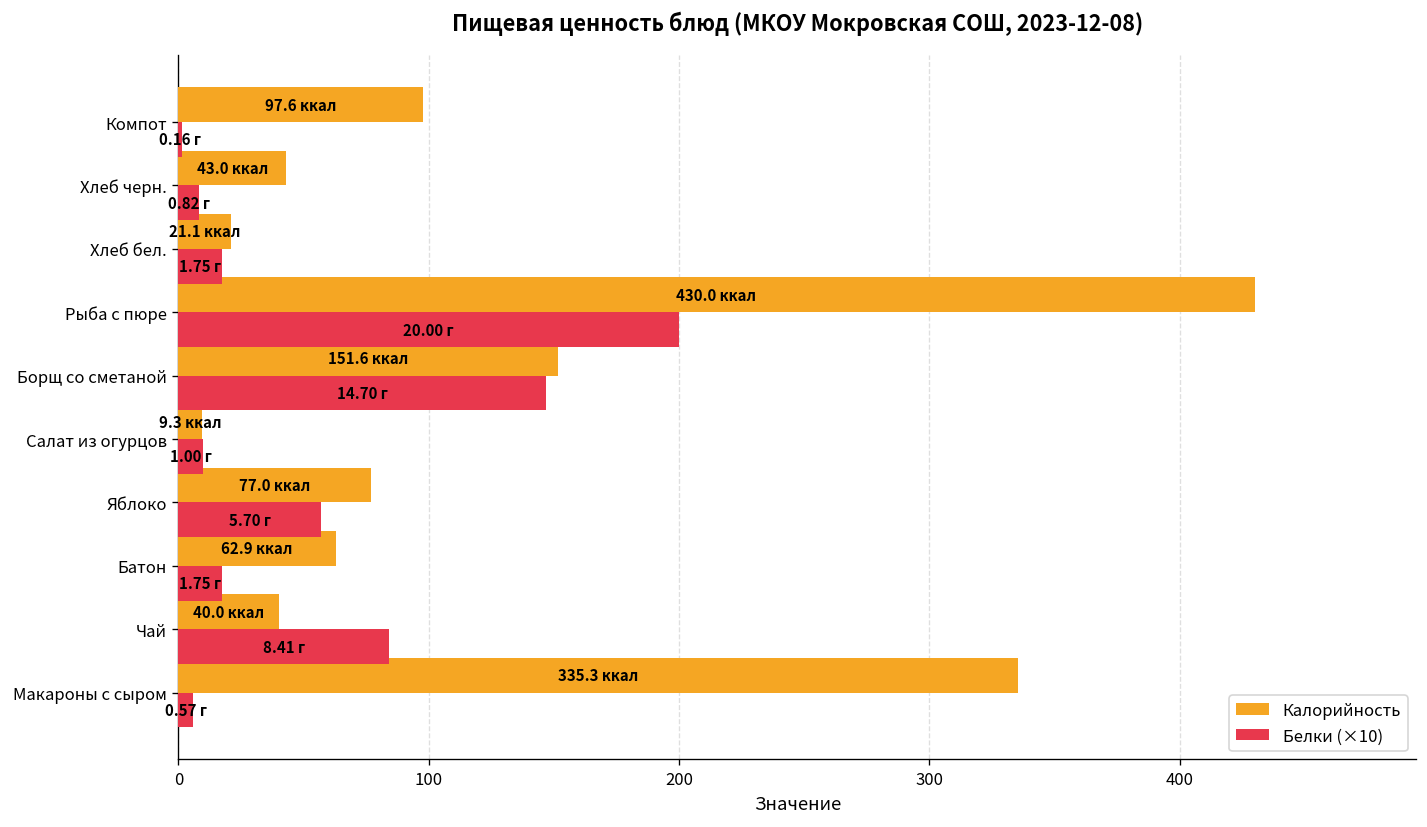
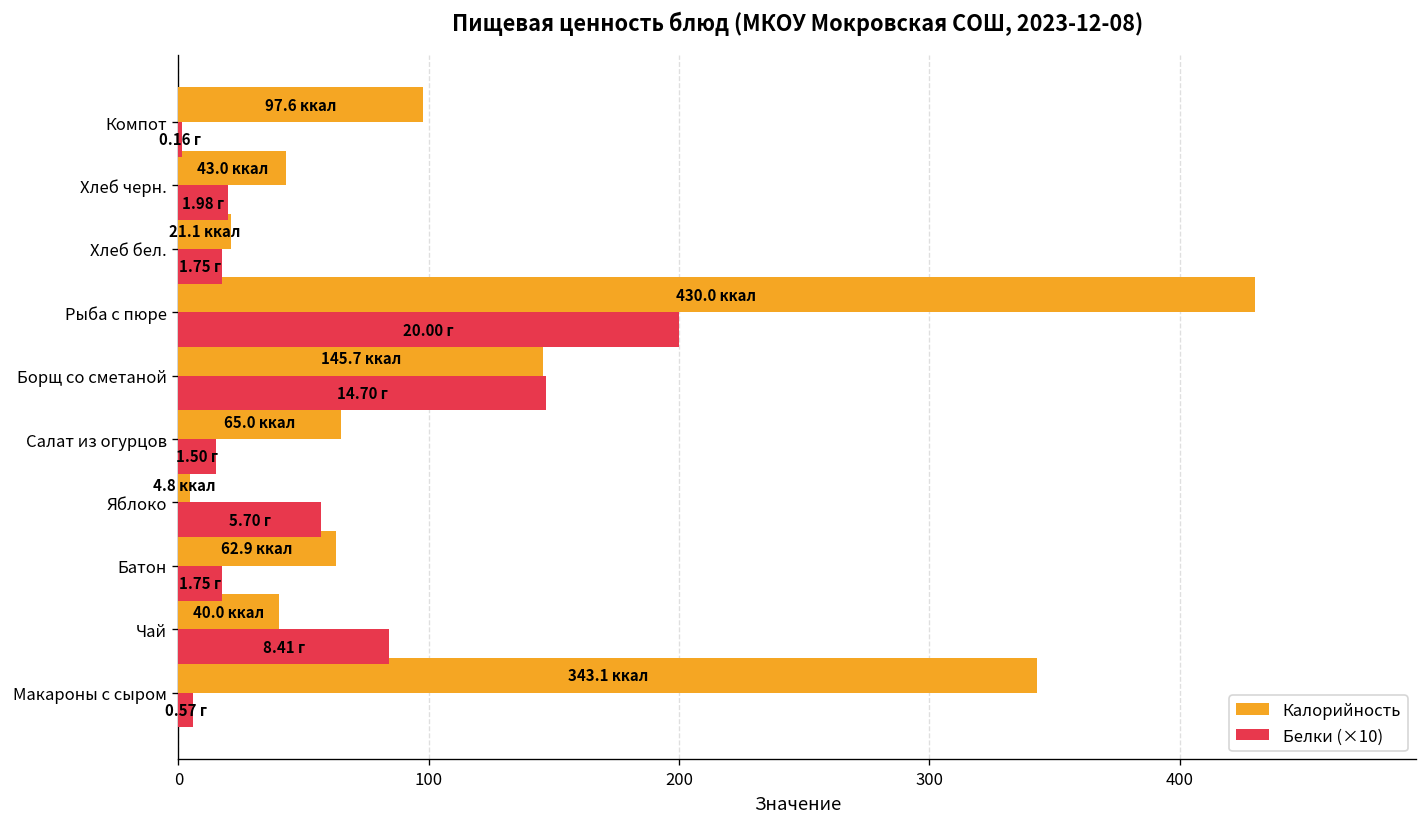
  {
    "Калорийность": {
      "Компот": 97.6,
      "Хлеб черн.": 43.0,
      "Хлеб бел.": 21.1,
      "Рыба с пюре": 430.0,
-     "Борщ со сметаной": 151.6,
-     "Салат из огурцов": 9.3,
-     "Яблоко": 77.0,
+     "Борщ со сметаной": 145.7,
+     "Салат из огурцов": 65.0,
+     "Яблоко": 4.8,
      "Батон": 62.9,
      "Чай": 40.0,
-     "Макароны с сыром": 335.3
+     "Макароны с сыром": 343.1
    },
    "Белки (×10)": {
-     "Хлеб черн.": 0.82,
-     "Салат из огурцов": 1.00
+     "Хлеб черн.": 1.98,
+     "Салат из огурцов": 1.50
    }
  }
